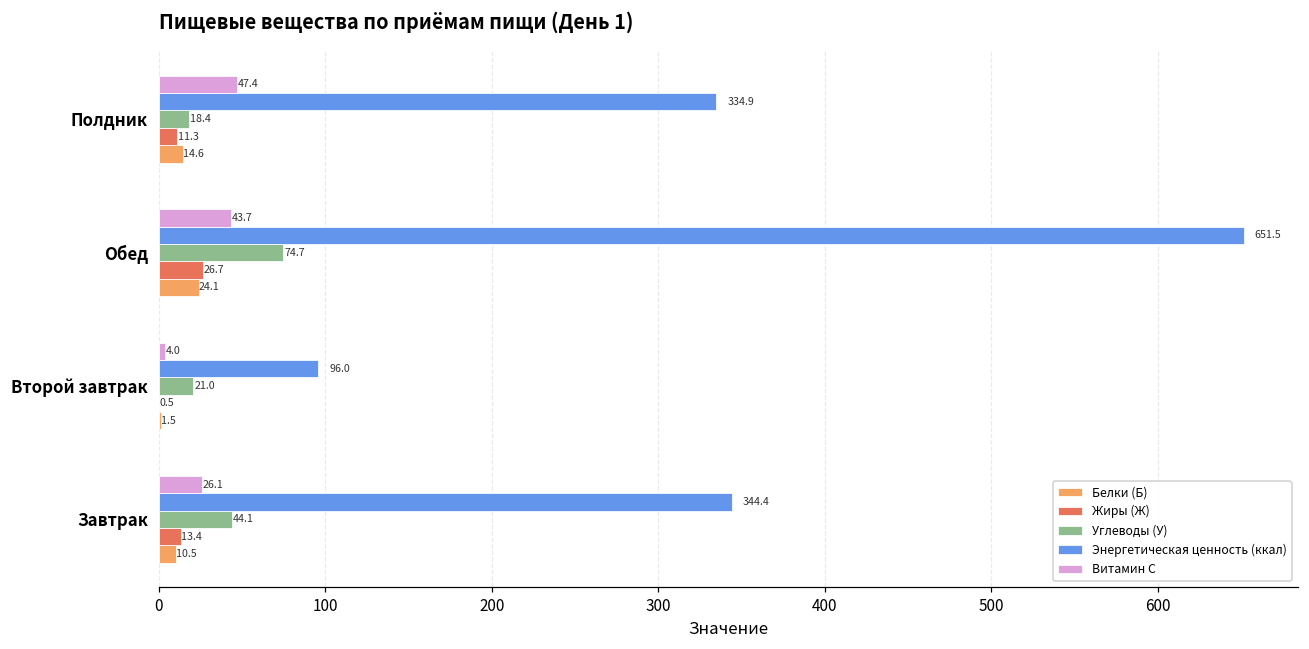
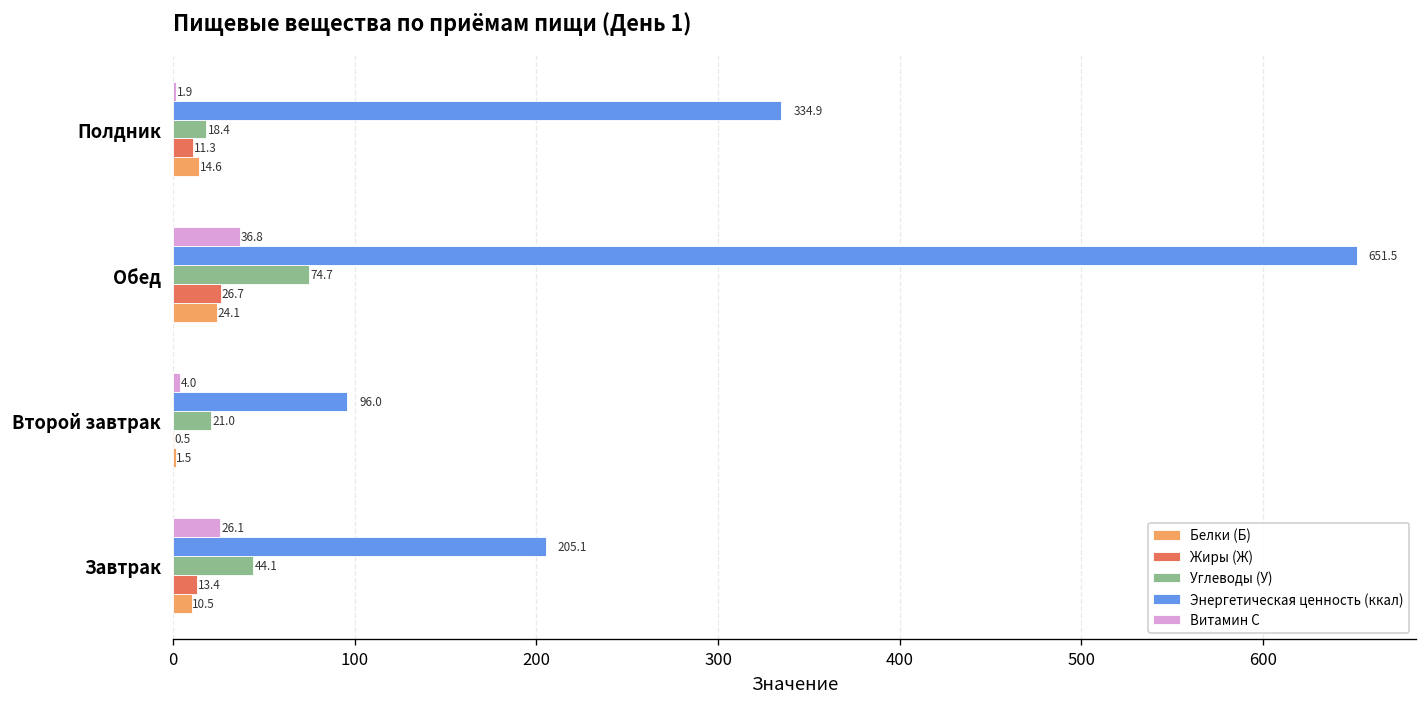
  {
    "Углеводы (У)": {
      "Полдник": 18.4,
      "Обед": 74.7,
      "Второй завтрак": 21.0,
      "Завтрак": 44.1
    },
    "Энергетическая ценность (ккал)": {
      "Полдник": 334.9,
      "Обед": 651.5,
      "Второй завтрак": 96.0,
-     "Завтрак": 344.4
+     "Завтрак": 205.1
    },
    "Витамин С": {
-     "Полдник": 47.4,
-     "Обед": 43.7,
+     "Полдник": 1.9,
+     "Обед": 36.8,
      "Второй завтрак": 4.0,
      "Завтрак": 26.1
    }
  }
